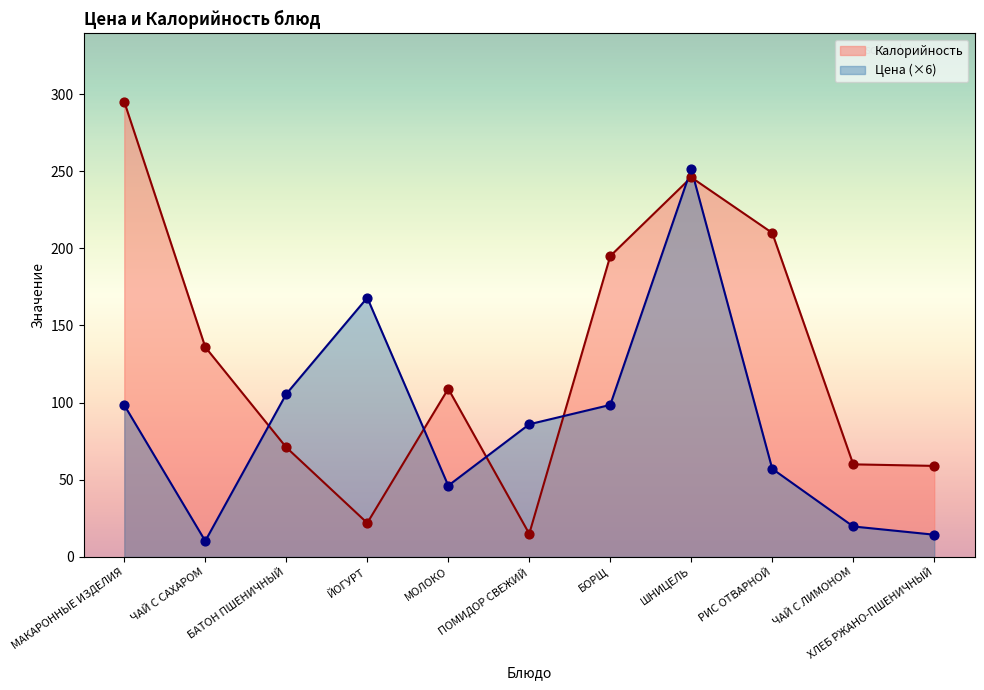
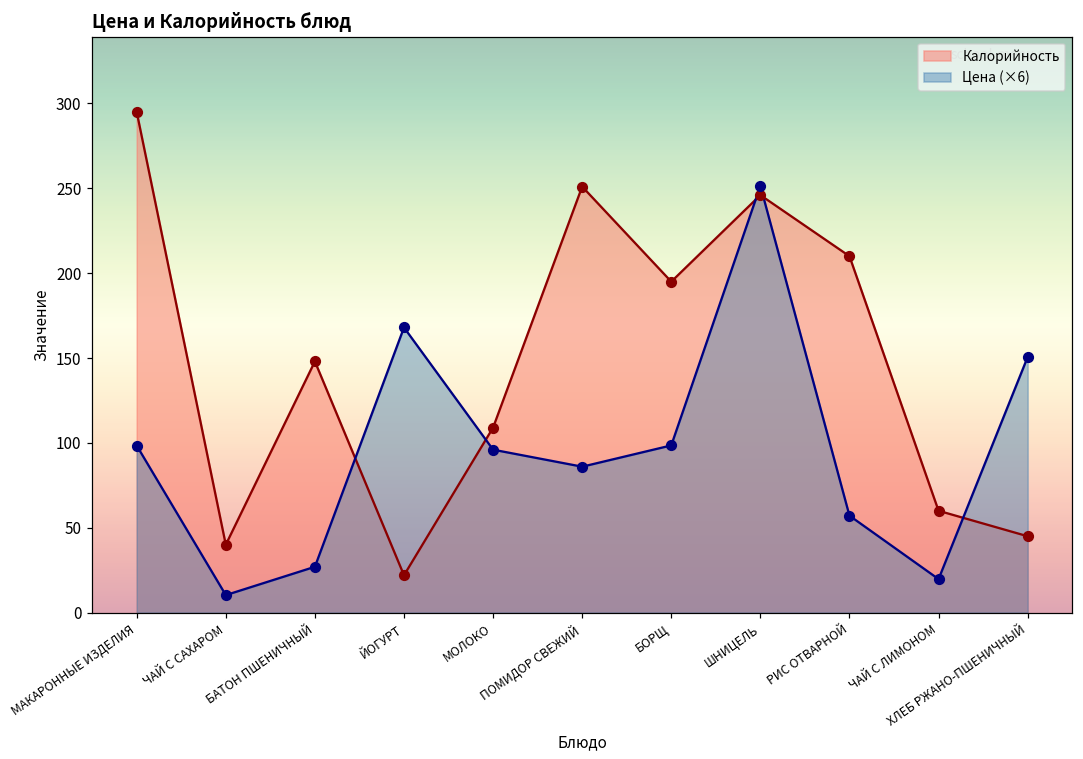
  {
    "Калорийность": {
      "МАКАРОННЫЕ ИЗДЕЛИЯ": 295,
-     "ЧАЙ С САХАРОМ": 136,
-     "БАТОН ПШЕНИЧНЫЙ": 71,
+     "ЧАЙ С САХАРОМ": 40,
+     "БАТОН ПШЕНИЧНЫЙ": 148,
      "ЙОГУРТ": 22,
      "МОЛОКО": 109,
-     "ПОМИДОР СВЕЖИЙ": 15,
+     "ПОМИДОР СВЕЖИЙ": 251,
      "БОРЩ": 195,
      "ШНИЦЕЛЬ": 246,
      "РИС ОТВАРНОЙ": 210,
      "ЧАЙ С ЛИМОНОМ": 60,
-     "ХЛЕБ РЖАНО-ПШЕНИЧНЫЙ": 59
+     "ХЛЕБ РЖАНО-ПШЕНИЧНЫЙ": 45
    },
    "Цена (×6)": {
      "МАКАРОННЫЕ ИЗДЕЛИЯ": 98,
      "ЧАЙ С САХАРОМ": 10,
-     "БАТОН ПШЕНИЧНЫЙ": 106,
+     "БАТОН ПШЕНИЧНЫЙ": 27,
      "ЙОГУРТ": 168,
-     "МОЛОКО": 46,
+     "МОЛОКО": 96,
      "ПОМИДОР СВЕЖИЙ": 86,
      "БОРЩ": 99,
      "ШНИЦЕЛЬ": 251,
      "РИС ОТВАРНОЙ": 57,
      "ЧАЙ С ЛИМОНОМ": 20,
-     "ХЛЕБ РЖАНО-ПШЕНИЧНЫЙ": 14
+     "ХЛЕБ РЖАНО-ПШЕНИЧНЫЙ": 151
    }
  }
